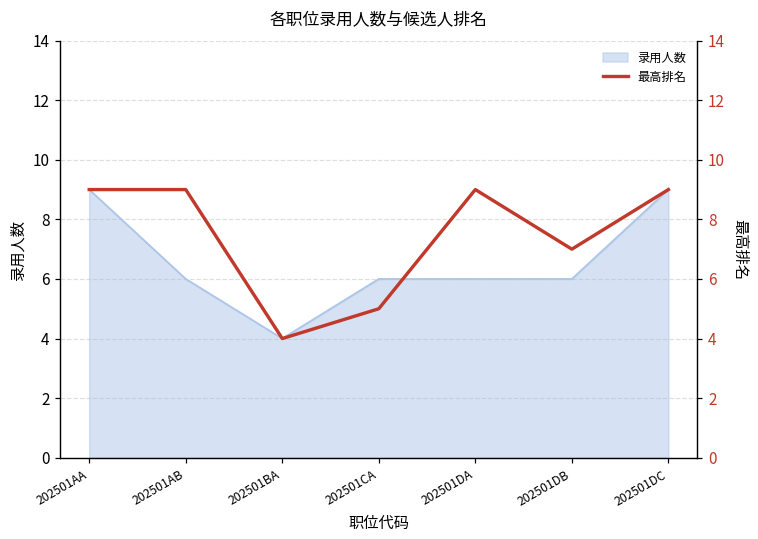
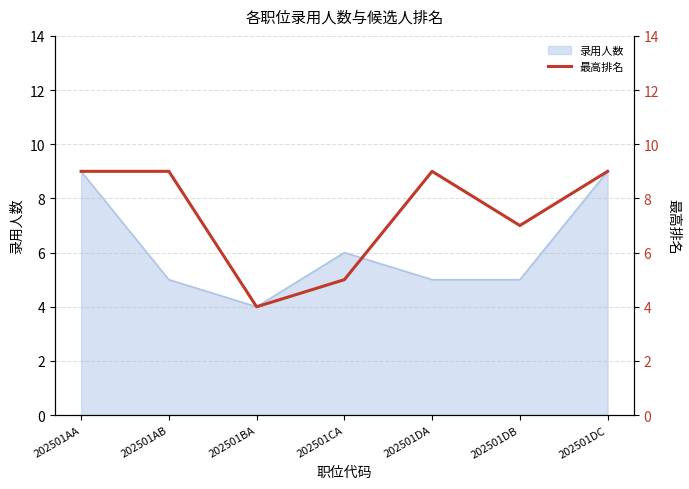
  {
    "录用人数": {
      "202501AA": 9,
-     "202501AB": 6,
+     "202501AB": 5,
      "202501BA": 4,
      "202501CA": 6,
-     "202501DA": 6,
-     "202501DB": 6,
+     "202501DA": 5,
+     "202501DB": 5,
      "202501DC": 9
    },
    "最高排名": {
      "202501AA": 9.0,
      "202501AB": 9.0,
      "202501BA": 4.0,
      "202501CA": 5.0,
      "202501DA": 9.0,
      "202501DB": 7.0,
      "202501DC": 9.0
    }
  }
